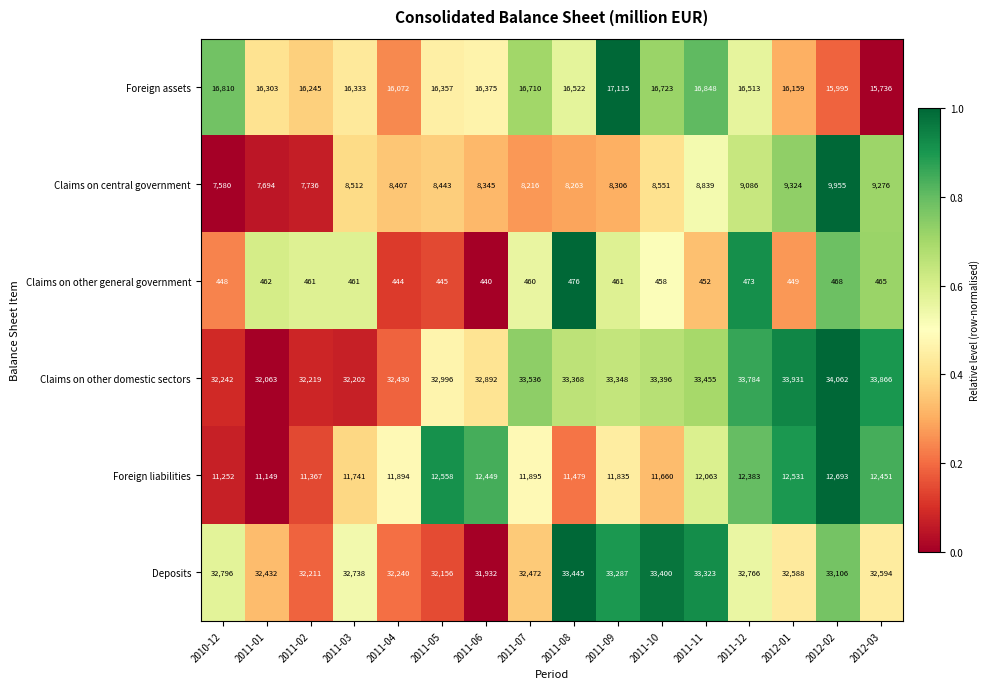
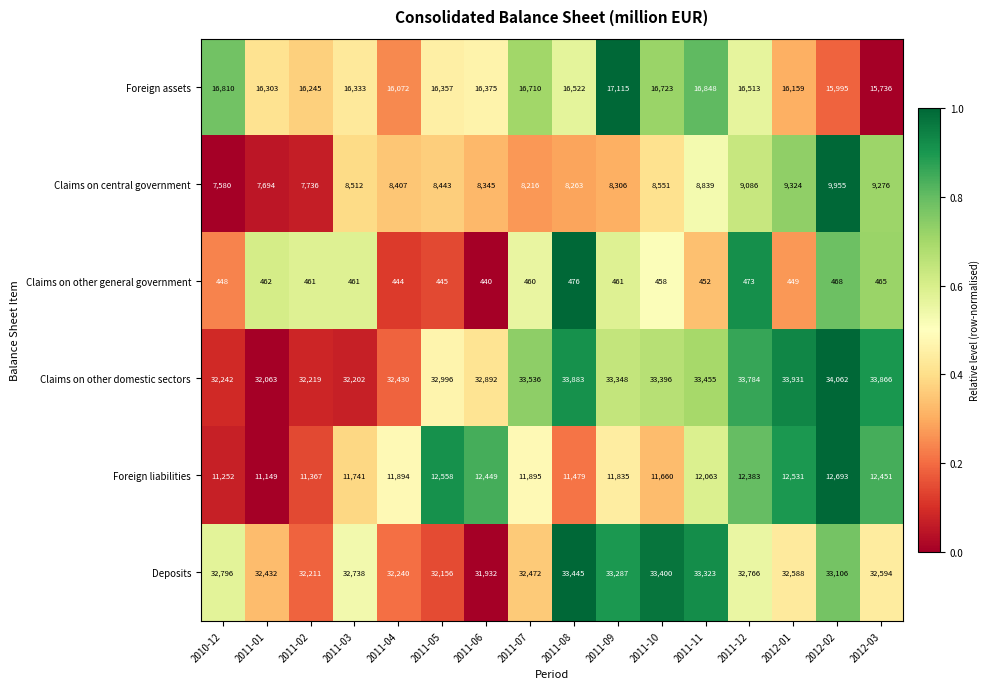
  {
    "Foreign assets": {
      "2010-12": "16,810",
      "2011-01": "16,303",
      "2011-02": "16,245",
      "2011-03": "16,333",
      "2011-04": "16,072",
      "2011-05": "16,357",
      "2011-06": "16,375",
      "2011-07": "16,710",
      "2011-08": "16,522",
      "2011-09": "17,115",
      "2011-10": "16,723",
      "2011-11": "16,848",
      "2011-12": "16,513",
      "2012-01": "16,159",
      "2012-02": "15,995",
      "2012-03": "15,736"
    },
    "Claims on central government": {
      "2010-12": "7,580",
      "2011-01": "7,694",
      "2011-02": "7,736",
      "2011-03": "8,512",
      "2011-04": "8,407",
      "2011-05": "8,443",
      "2011-06": "8,345",
      "2011-07": "8,216",
      "2011-08": "8,263",
      "2011-09": "8,306",
      "2011-10": "8,551",
      "2011-11": "8,839",
      "2011-12": "9,086",
      "2012-01": "9,324",
      "2012-02": "9,955",
      "2012-03": "9,276"
    },
    "Claims on other general government": {
      "2010-12": "448",
      "2011-01": "462",
      "2011-02": "461",
      "2011-03": "461",
      "2011-04": "444",
      "2011-05": "445",
      "2011-06": "440",
      "2011-07": "460",
      "2011-08": "476",
      "2011-09": "461",
      "2011-10": "458",
      "2011-11": "452",
      "2011-12": "473",
      "2012-01": "449",
      "2012-02": "468",
      "2012-03": "465"
    },
    "Claims on other domestic sectors": {
      "2010-12": "32,242",
      "2011-01": "32,063",
      "2011-02": "32,219",
      "2011-03": "32,202",
      "2011-04": "32,430",
      "2011-05": "32,996",
      "2011-06": "32,892",
      "2011-07": "33,536",
-     "2011-08": "33,368",
+     "2011-08": "33,883",
      "2011-09": "33,348",
      "2011-10": "33,396",
      "2011-11": "33,455",
      "2011-12": "33,784",
      "2012-01": "33,931",
      "2012-02": "34,062",
      "2012-03": "33,866"
    },
    "Foreign liabilities": {
      "2010-12": "11,252",
      "2011-01": "11,149",
      "2011-02": "11,367",
      "2011-03": "11,741",
      "2011-04": "11,894",
      "2011-05": "12,558",
      "2011-06": "12,449",
      "2011-07": "11,895",
      "2011-08": "11,479",
      "2011-09": "11,835",
      "2011-10": "11,660",
      "2011-11": "12,063",
      "2011-12": "12,383",
      "2012-01": "12,531",
      "2012-02": "12,693",
      "2012-03": "12,451"
    },
    "Deposits": {
      "2010-12": "32,796",
      "2011-01": "32,432",
      "2011-02": "32,211",
      "2011-03": "32,738",
      "2011-04": "32,240",
      "2011-05": "32,156",
      "2011-06": "31,932",
      "2011-07": "32,472",
      "2011-08": "33,445",
      "2011-09": "33,287",
      "2011-10": "33,400",
      "2011-11": "33,323",
      "2011-12": "32,766",
      "2012-01": "32,588",
      "2012-02": "33,106",
      "2012-03": "32,594"
    }
  }
